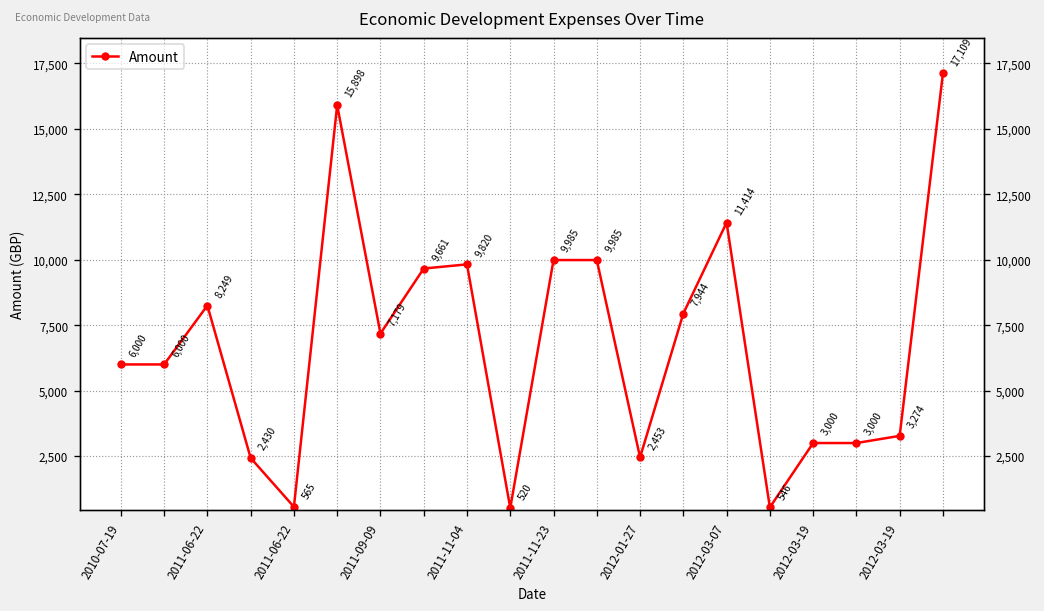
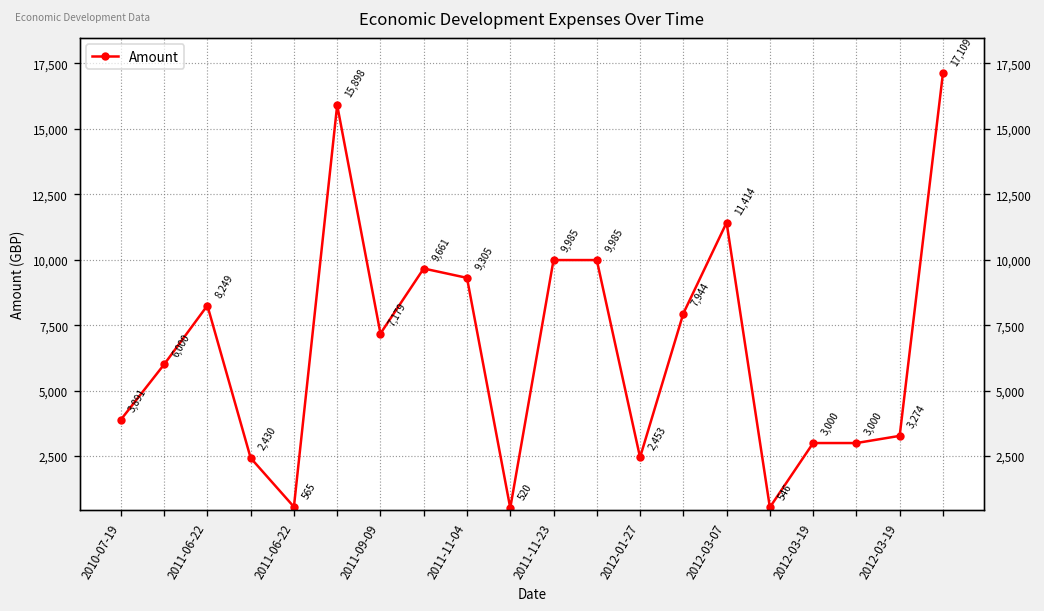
  {
-   "2010-07-19": "6,000",
+   "2010-07-19": "3,891",
    "2011-09-09": "7,179",
-   "2011-11-04": "9,820",
+   "2011-11-04": "9,305",
    "2011-11-23": "9,985",
    "2012-01-27": "2,453",
    "2012-03-07": "11,414"
  }
